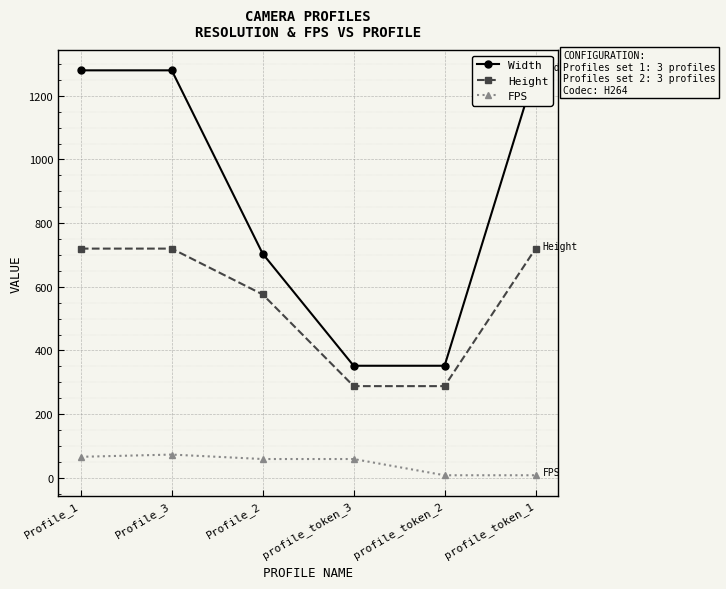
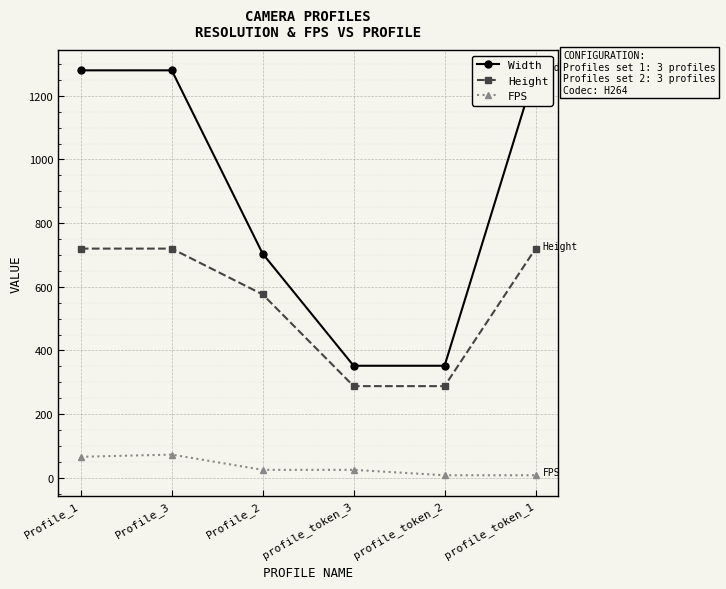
  {
    "Width": {
      "Profile_1": 1280,
      "Profile_3": 1280,
      "Profile_2": 700,
      "profile_token_3": 350,
      "profile_token_2": 350
    },
    "Height": {
      "Profile_1": 720,
      "Profile_3": 720,
      "Profile_2": 580,
      "profile_token_3": 290,
      "profile_token_2": 290,
      "profile_token_1": 720
    },
    "FPS": {
      "Profile_1": 70,
      "Profile_3": 70,
-     "Profile_2": 60,
-     "profile_token_3": 60,
+     "Profile_2": 30,
+     "profile_token_3": 30,
      "profile_token_2": 10,
      "profile_token_1": 10
    }
  }
